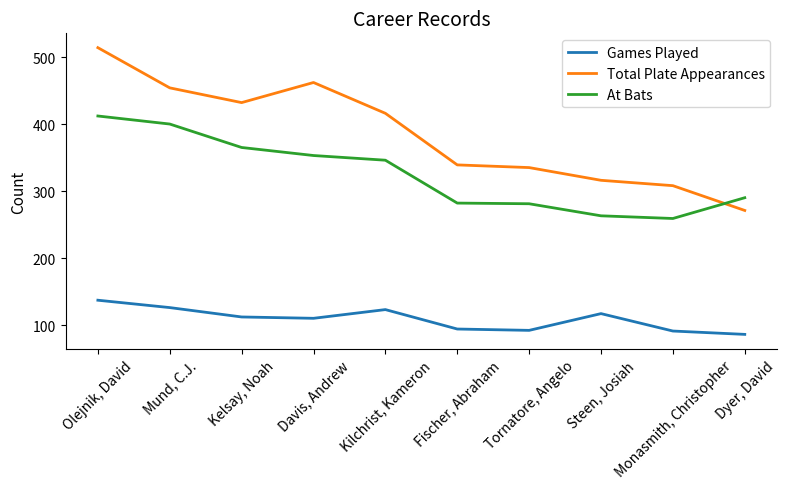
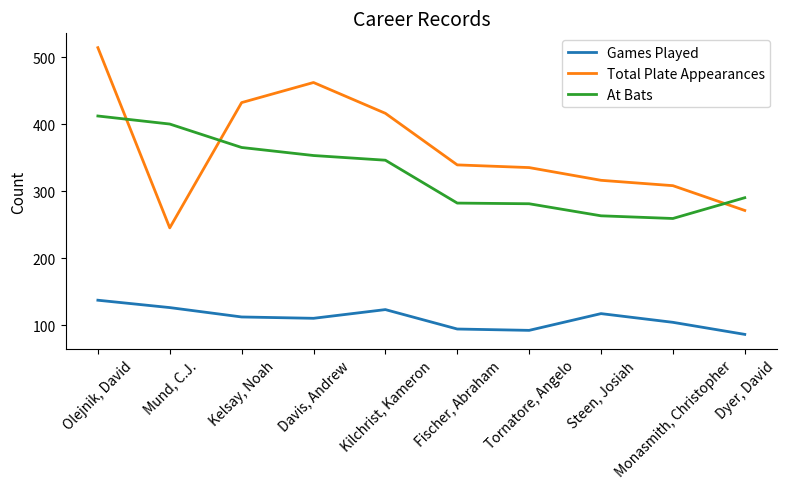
  {
    "Games Played": {
      "Olejnik, David": 140,
      "Mund, C.J.": 130,
      "Kelsay, Noah": 110,
      "Davis, Andrew": 110,
      "Kilchrist, Kameron": 120,
      "Fischer, Abraham": 90,
      "Tornatore, Angelo": 90,
      "Steen, Josiah": 120,
-     "Monasmith, Christopher": 90,
+     "Monasmith, Christopher": 100,
      "Dyer, David": 90
    },
    "Total Plate Appearances": {
      "Olejnik, David": 510,
-     "Mund, C.J.": 450,
+     "Mund, C.J.": 250,
      "Kelsay, Noah": 430,
      "Davis, Andrew": 460,
      "Kilchrist, Kameron": 420,
      "Fischer, Abraham": 340,
      "Tornatore, Angelo": 340,
      "Steen, Josiah": 320,
      "Monasmith, Christopher": 310,
      "Dyer, David": 270
    },
    "At Bats": {
      "Olejnik, David": 410,
      "Mund, C.J.": 400,
      "Kelsay, Noah": 370,
      "Davis, Andrew": 350,
      "Kilchrist, Kameron": 350,
      "Fischer, Abraham": 280,
      "Tornatore, Angelo": 280,
      "Steen, Josiah": 260,
      "Monasmith, Christopher": 260,
      "Dyer, David": 290
    }
  }
